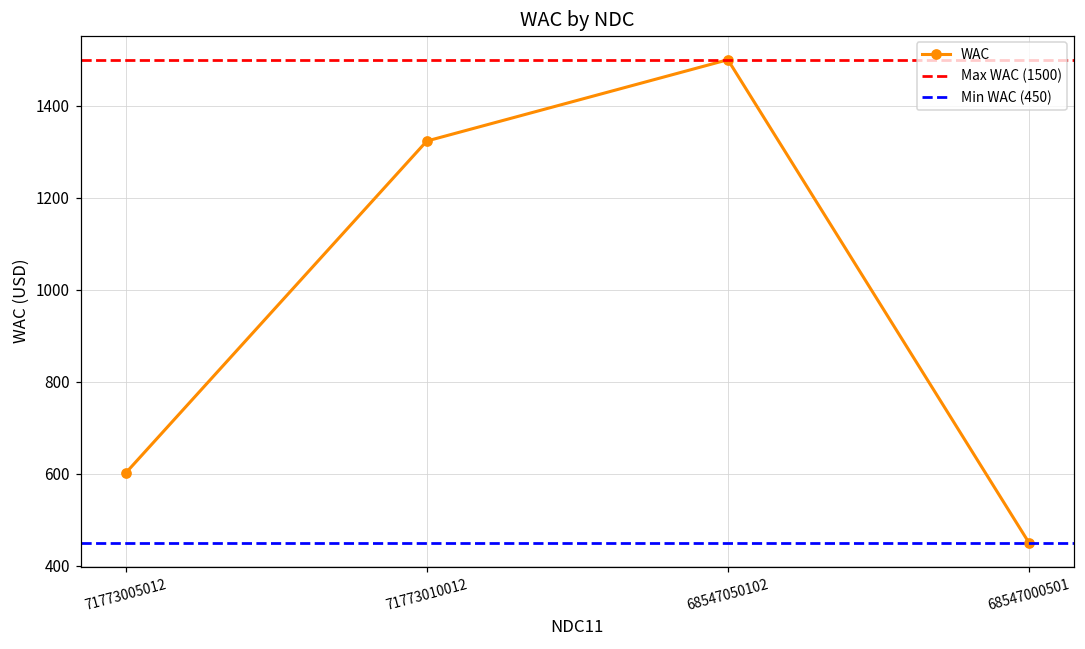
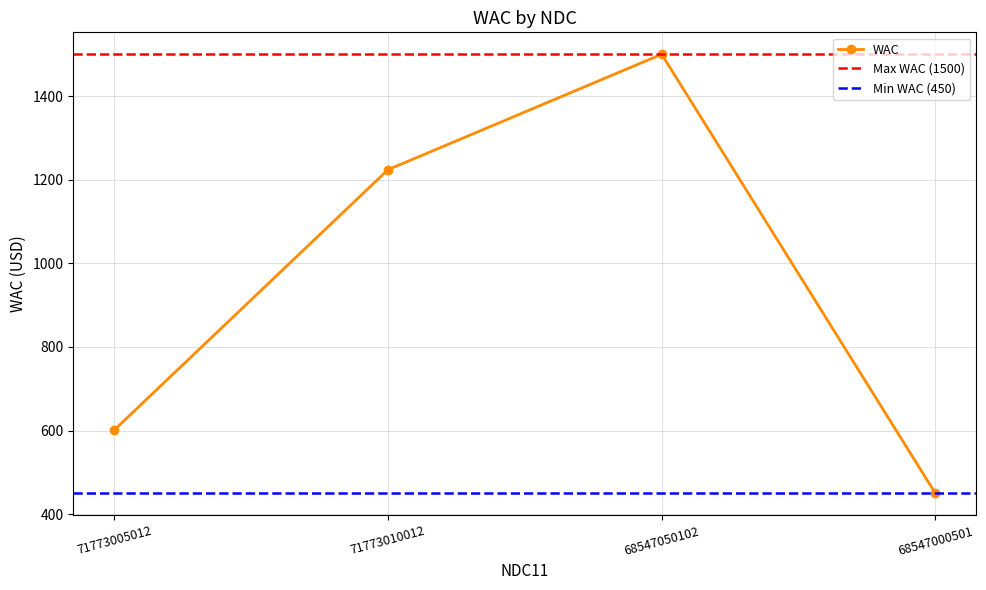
  {
    "71773005012": 600,
-   "71773010012": 1320,
+   "71773010012": 1220,
    "68547050102": 1500,
    "68547000501": 450
  }
